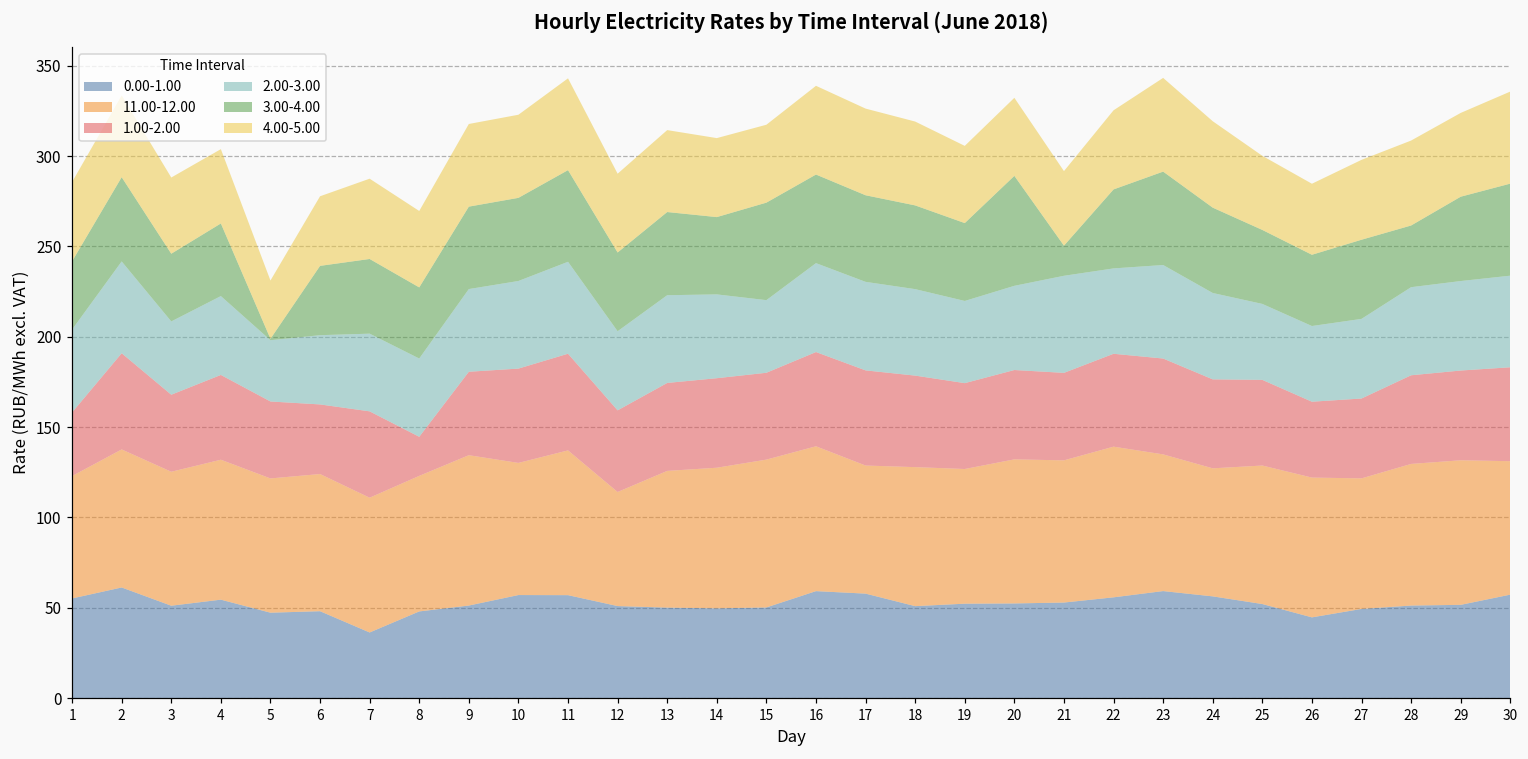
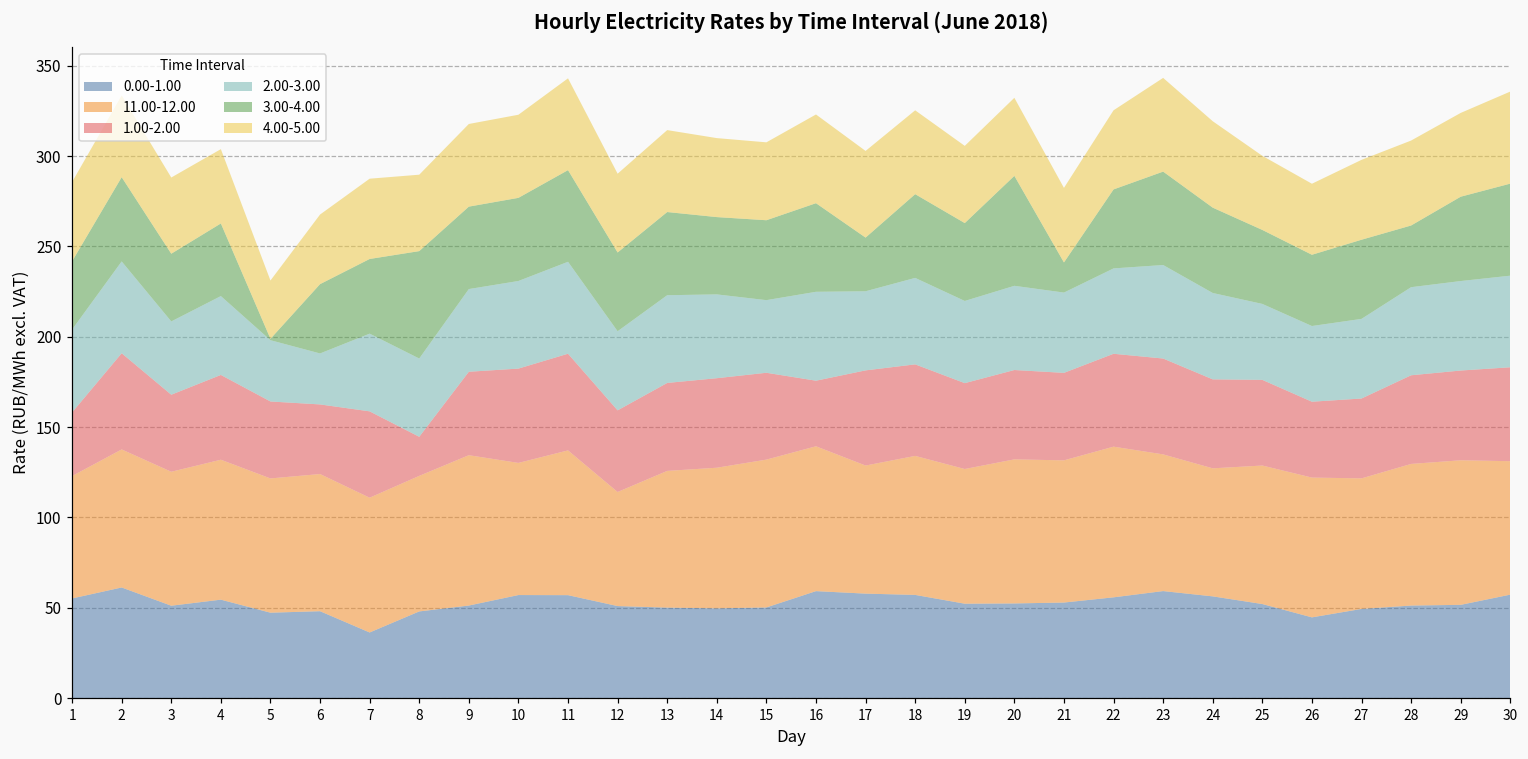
  {
    "0.00-1.00": {
      "1": 55,
      "2": 61,
      "3": 51,
      "4": 55,
      "5": 47,
      "6": 48,
      "7": 36,
      "8": 48,
      "9": 51,
      "10": 57,
      "11": 57,
      "12": 51,
      "13": 50,
      "14": 50,
      "15": 50,
      "16": 59,
      "17": 58,
-     "18": 51,
+     "18": 57,
      "19": 52,
      "20": 52,
      "21": 53,
      "22": 56,
      "23": 59,
      "24": 56,
      "25": 52,
      "26": 45,
      "27": 49,
      "28": 51,
      "29": 52,
      "30": 57
    },
    "1.00-2.00": {
      "1": 35,
      "2": 53,
      "3": 43,
      "4": 47,
      "5": 43,
      "6": 39,
      "7": 48,
      "8": 22,
      "9": 46,
      "10": 52,
      "11": 54,
      "12": 45,
      "13": 49,
      "14": 50,
      "15": 48,
-     "16": 52,
+     "16": 36,
      "17": 53,
      "18": 51,
      "19": 48,
      "20": 49,
      "21": 48,
      "22": 51,
      "23": 53,
      "24": 49,
      "25": 47,
      "26": 42,
      "27": 44,
      "28": 49,
      "29": 50,
      "30": 52
    },
    "2.00-3.00": {
      "1": 46,
      "2": 51,
      "3": 41,
      "4": 44,
-     "6": 38,
+     "6": 28,
      "7": 43,
      "8": 43,
      "9": 46,
      "10": 48,
      "11": 51,
      "12": 44,
      "13": 49,
      "14": 46,
      "15": 40,
      "16": 49,
-     "17": 49,
+     "17": 44,
      "18": 48,
      "19": 45,
      "20": 47,
-     "21": 54,
+     "21": 44,
      "22": 47,
      "23": 52,
      "24": 48,
      "25": 42,
      "26": 42,
      "27": 44,
      "28": 49,
      "29": 50,
      "30": 51
    },
    "3.00-4.00": {
      "1": 38,
      "2": 47,
      "3": 37,
      "4": 40,
      "6": 38,
      "7": 41,
-     "8": 39,
+     "8": 59,
      "9": 46,
      "10": 46,
      "11": 51,
      "12": 44,
      "13": 46,
      "14": 43,
-     "15": 54,
+     "15": 44,
      "16": 49,
-     "17": 48,
+     "17": 30,
      "18": 46,
      "19": 43,
      "20": 61,
      "21": 17,
      "22": 44,
      "23": 52,
      "24": 47,
      "25": 41,
      "26": 39,
      "27": 44,
      "28": 34,
      "29": 47,
      "30": 51
    }
  }
